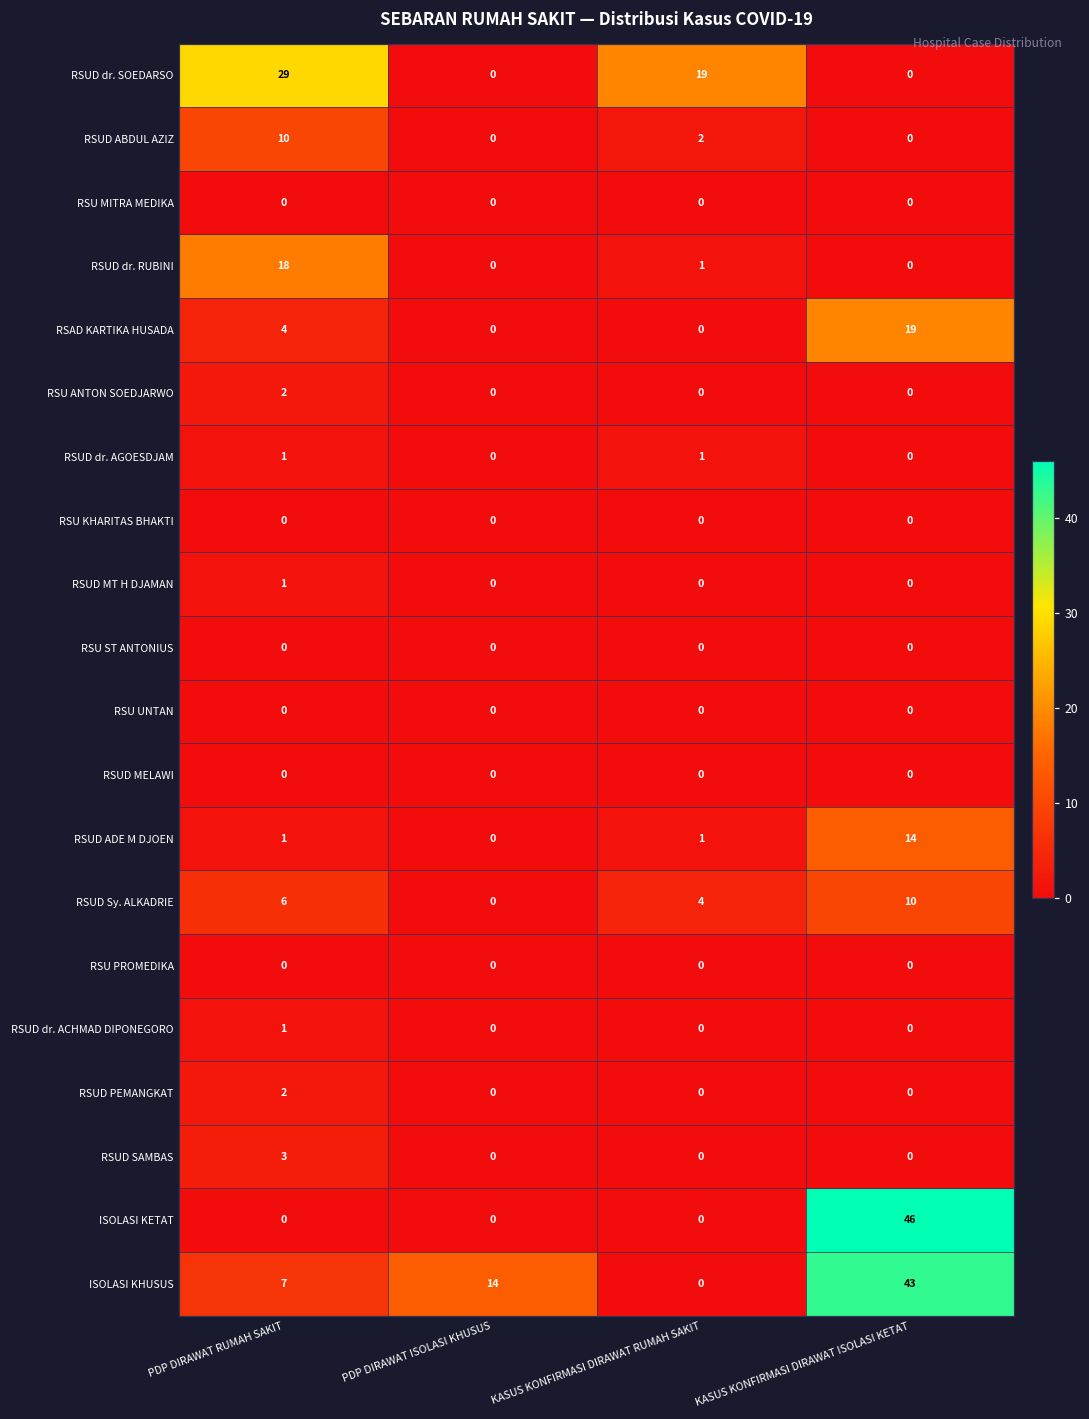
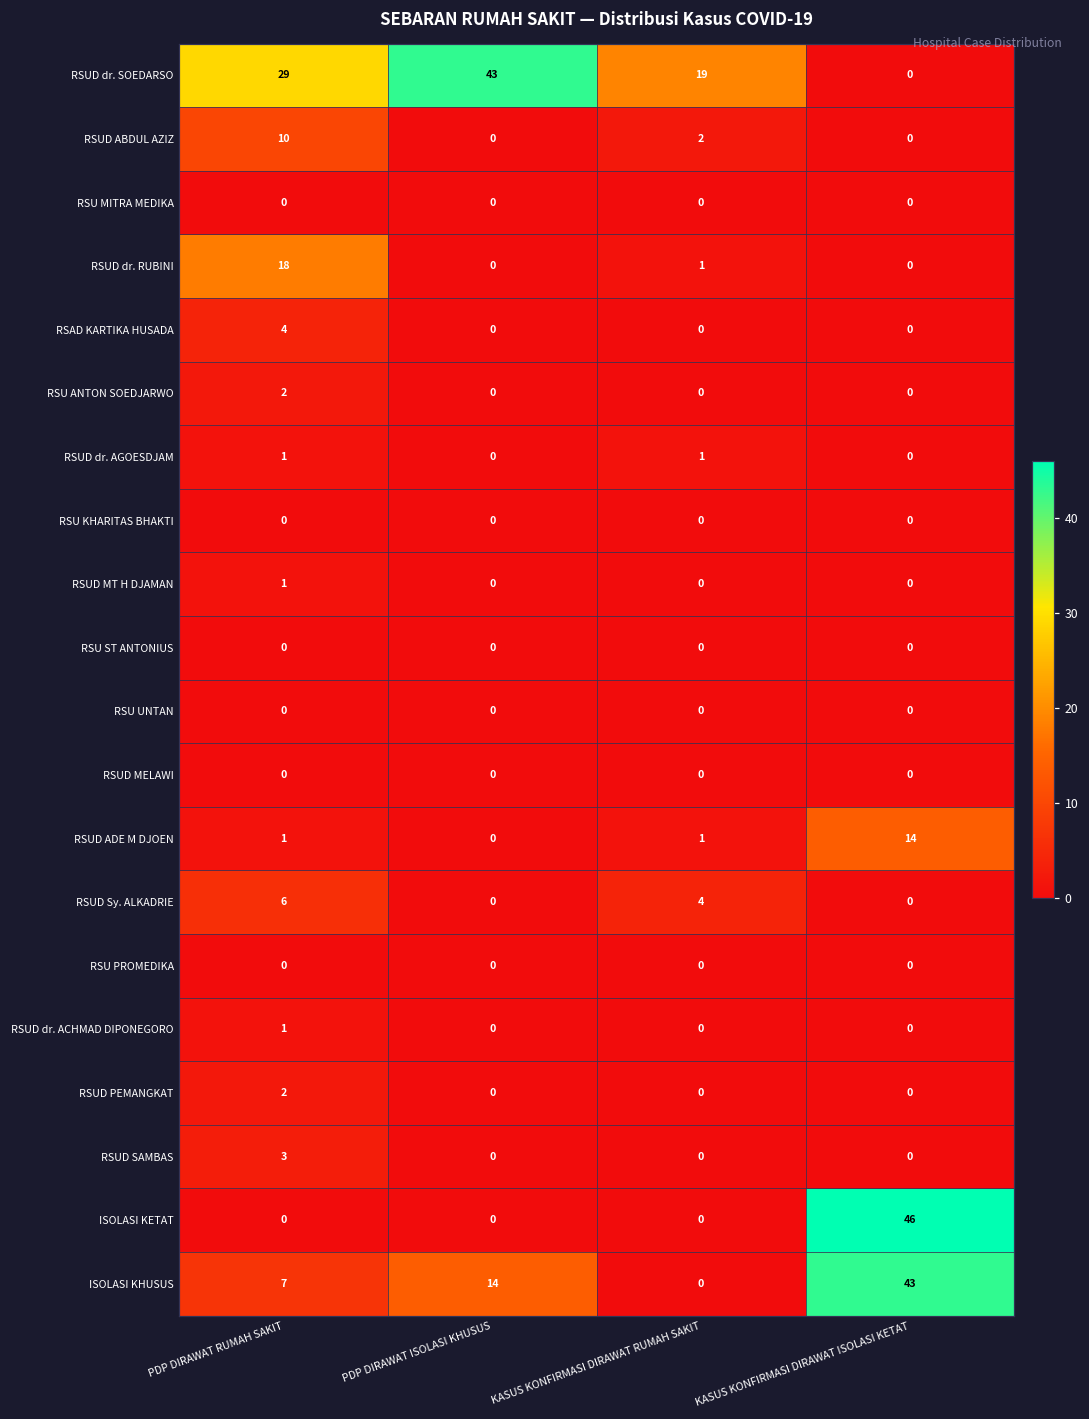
  {
    "RSUD dr. SOEDARSO": {
      "PDP DIRAWAT RUMAH SAKIT": 29,
-     "PDP DIRAWAT ISOLASI KHUSUS": 0,
+     "PDP DIRAWAT ISOLASI KHUSUS": 43,
      "KASUS KONFIRMASI DIRAWAT RUMAH SAKIT": 19,
      "KASUS KONFIRMASI DIRAWAT ISOLASI KETAT": 0
    },
    "RSUD ABDUL AZIZ": {
      "PDP DIRAWAT RUMAH SAKIT": 10,
      "PDP DIRAWAT ISOLASI KHUSUS": 0,
      "KASUS KONFIRMASI DIRAWAT RUMAH SAKIT": 2,
      "KASUS KONFIRMASI DIRAWAT ISOLASI KETAT": 0
    },
    "RSU MITRA MEDIKA": {
      "PDP DIRAWAT RUMAH SAKIT": 0,
      "PDP DIRAWAT ISOLASI KHUSUS": 0,
      "KASUS KONFIRMASI DIRAWAT RUMAH SAKIT": 0,
      "KASUS KONFIRMASI DIRAWAT ISOLASI KETAT": 0
    },
    "RSUD dr. RUBINI": {
      "PDP DIRAWAT RUMAH SAKIT": 18,
      "PDP DIRAWAT ISOLASI KHUSUS": 0,
      "KASUS KONFIRMASI DIRAWAT RUMAH SAKIT": 1,
      "KASUS KONFIRMASI DIRAWAT ISOLASI KETAT": 0
    },
    "RSAD KARTIKA HUSADA": {
      "PDP DIRAWAT RUMAH SAKIT": 4,
      "PDP DIRAWAT ISOLASI KHUSUS": 0,
      "KASUS KONFIRMASI DIRAWAT RUMAH SAKIT": 0,
-     "KASUS KONFIRMASI DIRAWAT ISOLASI KETAT": 19
+     "KASUS KONFIRMASI DIRAWAT ISOLASI KETAT": 0
    },
    "RSU ANTON SOEDJARWO": {
      "PDP DIRAWAT RUMAH SAKIT": 2,
      "PDP DIRAWAT ISOLASI KHUSUS": 0,
      "KASUS KONFIRMASI DIRAWAT RUMAH SAKIT": 0,
      "KASUS KONFIRMASI DIRAWAT ISOLASI KETAT": 0
    },
    "RSUD dr. AGOESDJAM": {
      "PDP DIRAWAT RUMAH SAKIT": 1,
      "PDP DIRAWAT ISOLASI KHUSUS": 0,
      "KASUS KONFIRMASI DIRAWAT RUMAH SAKIT": 1,
      "KASUS KONFIRMASI DIRAWAT ISOLASI KETAT": 0
    },
    "RSU KHARITAS BHAKTI": {
      "PDP DIRAWAT RUMAH SAKIT": 0,
      "PDP DIRAWAT ISOLASI KHUSUS": 0,
      "KASUS KONFIRMASI DIRAWAT RUMAH SAKIT": 0,
      "KASUS KONFIRMASI DIRAWAT ISOLASI KETAT": 0
    },
    "RSUD MT H DJAMAN": {
      "PDP DIRAWAT RUMAH SAKIT": 1,
      "PDP DIRAWAT ISOLASI KHUSUS": 0,
      "KASUS KONFIRMASI DIRAWAT RUMAH SAKIT": 0,
      "KASUS KONFIRMASI DIRAWAT ISOLASI KETAT": 0
    },
    "RSU ST ANTONIUS": {
      "PDP DIRAWAT RUMAH SAKIT": 0,
      "PDP DIRAWAT ISOLASI KHUSUS": 0,
      "KASUS KONFIRMASI DIRAWAT RUMAH SAKIT": 0,
      "KASUS KONFIRMASI DIRAWAT ISOLASI KETAT": 0
    },
    "RSU UNTAN": {
      "PDP DIRAWAT RUMAH SAKIT": 0,
      "PDP DIRAWAT ISOLASI KHUSUS": 0,
      "KASUS KONFIRMASI DIRAWAT RUMAH SAKIT": 0,
      "KASUS KONFIRMASI DIRAWAT ISOLASI KETAT": 0
    },
    "RSUD MELAWI": {
      "PDP DIRAWAT RUMAH SAKIT": 0,
      "PDP DIRAWAT ISOLASI KHUSUS": 0,
      "KASUS KONFIRMASI DIRAWAT RUMAH SAKIT": 0,
      "KASUS KONFIRMASI DIRAWAT ISOLASI KETAT": 0
    },
    "RSUD ADE M DJOEN": {
      "PDP DIRAWAT RUMAH SAKIT": 1,
      "PDP DIRAWAT ISOLASI KHUSUS": 0,
      "KASUS KONFIRMASI DIRAWAT RUMAH SAKIT": 1,
      "KASUS KONFIRMASI DIRAWAT ISOLASI KETAT": 14
    },
    "RSUD Sy. ALKADRIE": {
      "PDP DIRAWAT RUMAH SAKIT": 6,
      "PDP DIRAWAT ISOLASI KHUSUS": 0,
      "KASUS KONFIRMASI DIRAWAT RUMAH SAKIT": 4,
-     "KASUS KONFIRMASI DIRAWAT ISOLASI KETAT": 10
+     "KASUS KONFIRMASI DIRAWAT ISOLASI KETAT": 0
    },
    "RSU PROMEDIKA": {
      "PDP DIRAWAT RUMAH SAKIT": 0,
      "PDP DIRAWAT ISOLASI KHUSUS": 0,
      "KASUS KONFIRMASI DIRAWAT RUMAH SAKIT": 0,
      "KASUS KONFIRMASI DIRAWAT ISOLASI KETAT": 0
    },
    "RSUD dr. ACHMAD DIPONEGORO": {
      "PDP DIRAWAT RUMAH SAKIT": 1,
      "PDP DIRAWAT ISOLASI KHUSUS": 0,
      "KASUS KONFIRMASI DIRAWAT RUMAH SAKIT": 0,
      "KASUS KONFIRMASI DIRAWAT ISOLASI KETAT": 0
    },
    "RSUD PEMANGKAT": {
      "PDP DIRAWAT RUMAH SAKIT": 2,
      "PDP DIRAWAT ISOLASI KHUSUS": 0,
      "KASUS KONFIRMASI DIRAWAT RUMAH SAKIT": 0,
      "KASUS KONFIRMASI DIRAWAT ISOLASI KETAT": 0
    },
    "RSUD SAMBAS": {
      "PDP DIRAWAT RUMAH SAKIT": 3,
      "PDP DIRAWAT ISOLASI KHUSUS": 0,
      "KASUS KONFIRMASI DIRAWAT RUMAH SAKIT": 0,
      "KASUS KONFIRMASI DIRAWAT ISOLASI KETAT": 0
    },
    "ISOLASI KETAT": {
      "PDP DIRAWAT RUMAH SAKIT": 0,
      "PDP DIRAWAT ISOLASI KHUSUS": 0,
      "KASUS KONFIRMASI DIRAWAT RUMAH SAKIT": 0,
      "KASUS KONFIRMASI DIRAWAT ISOLASI KETAT": 46
    },
    "ISOLASI KHUSUS": {
      "PDP DIRAWAT RUMAH SAKIT": 7,
      "PDP DIRAWAT ISOLASI KHUSUS": 14,
      "KASUS KONFIRMASI DIRAWAT RUMAH SAKIT": 0,
      "KASUS KONFIRMASI DIRAWAT ISOLASI KETAT": 43
    }
  }
